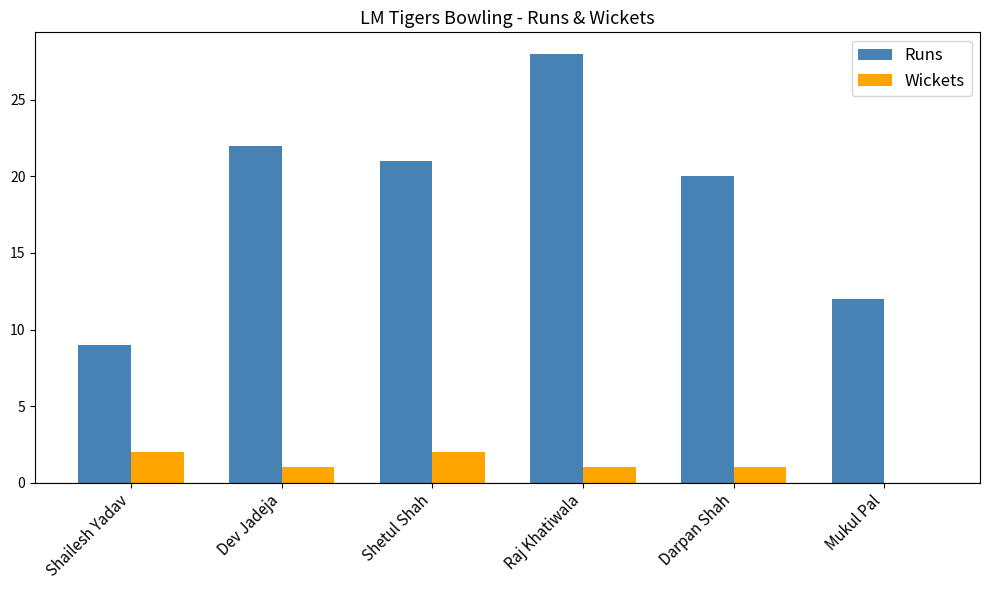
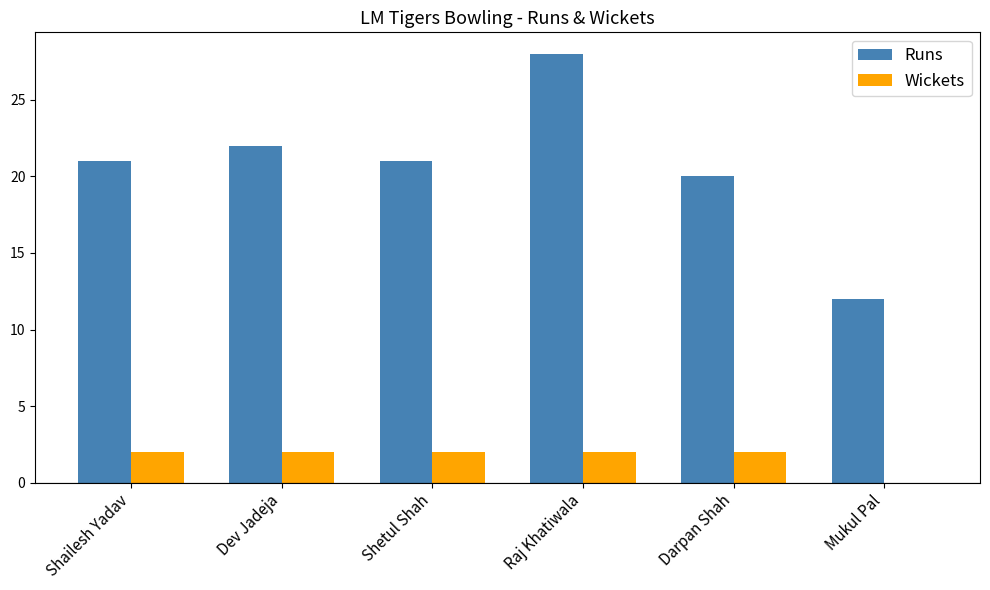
  {
    "Runs": {
-     "Shailesh Yadav": 9,
+     "Shailesh Yadav": 21,
      "Dev Jadeja": 22,
      "Shetul Shah": 21,
      "Raj Khatiwala": 28,
      "Darpan Shah": 20,
      "Mukul Pal": 12
    },
    "Wickets": {
      "Shailesh Yadav": 2,
-     "Dev Jadeja": 1,
+     "Dev Jadeja": 2,
      "Shetul Shah": 2,
-     "Raj Khatiwala": 1,
-     "Darpan Shah": 1,
+     "Raj Khatiwala": 2,
+     "Darpan Shah": 2,
      "Mukul Pal": 0
    }
  }
